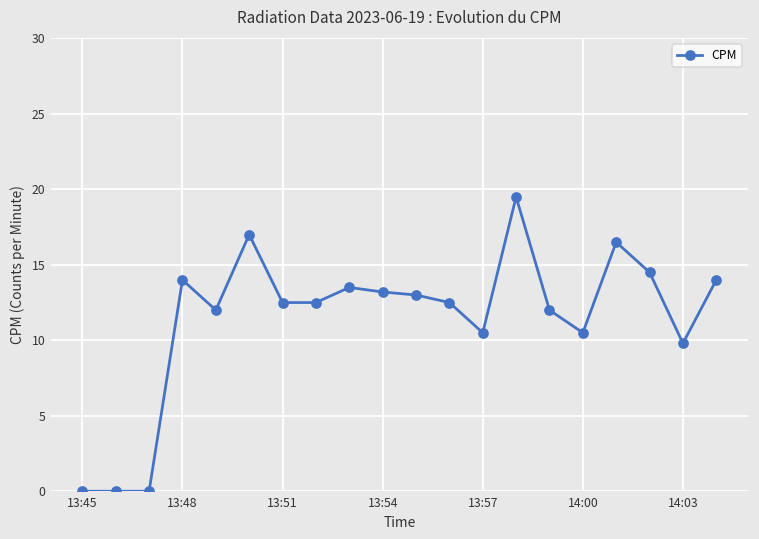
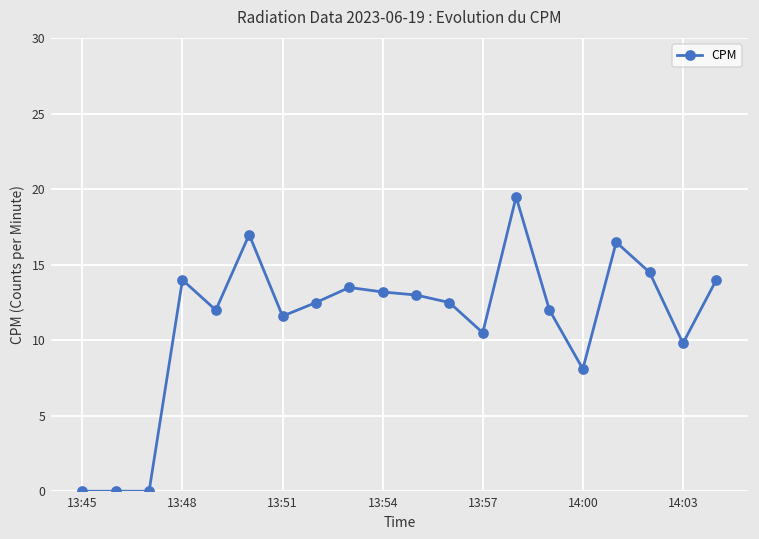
  {
    "13:45": 0.0,
    "13:48": 14.0,
-   "13:51": 12.5,
+   "13:51": 11.6,
    "13:54": 13.2,
    "13:57": 10.5,
-   "14:00": 10.5,
+   "14:00": 8.1,
    "14:03": 9.8
  }
